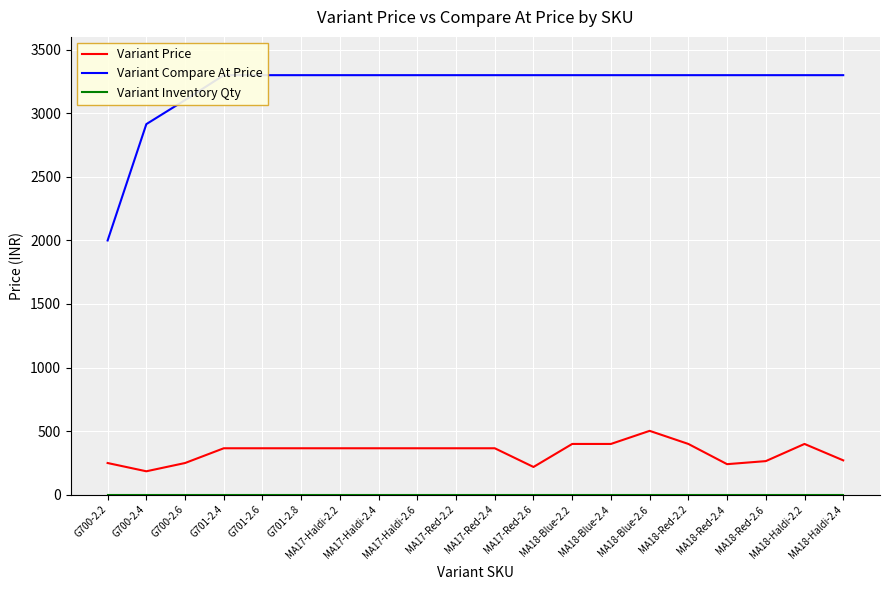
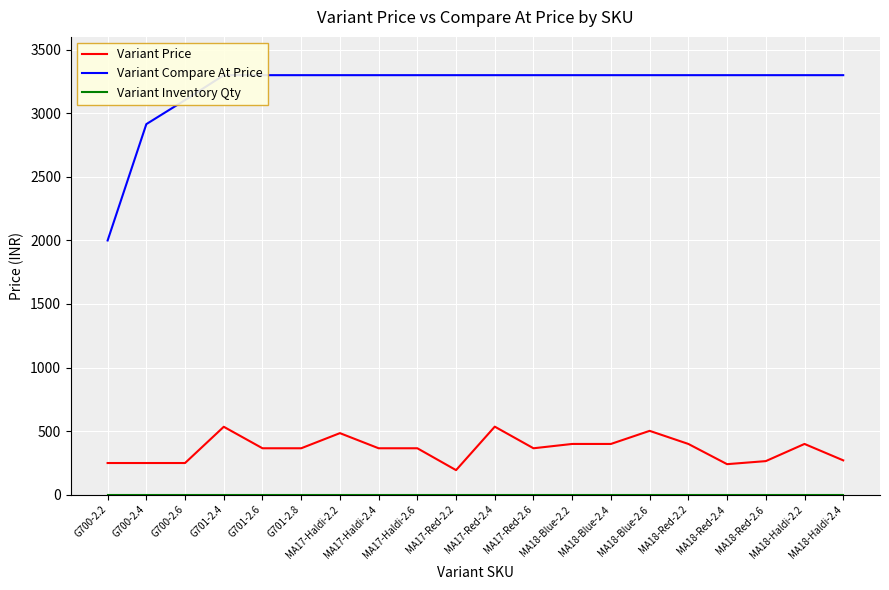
  {
    "Variant Price": {
      "G700-2.2": 250,
-     "G700-2.4": 180,
+     "G700-2.4": 250,
      "G700-2.6": 250,
-     "G701-2.4": 370,
+     "G701-2.4": 530,
      "G701-2.6": 370,
      "G701-2.8": 370,
-     "MA17-Haldi-2.2": 370,
+     "MA17-Haldi-2.2": 480,
      "MA17-Haldi-2.4": 370,
      "MA17-Haldi-2.6": 370,
-     "MA17-Red-2.2": 370,
-     "MA17-Red-2.4": 370,
-     "MA17-Red-2.6": 220,
+     "MA17-Red-2.2": 190,
+     "MA17-Red-2.4": 540,
+     "MA17-Red-2.6": 370,
      "MA18-Blue-2.2": 400,
      "MA18-Blue-2.4": 400,
      "MA18-Blue-2.6": 500,
      "MA18-Red-2.2": 400,
      "MA18-Red-2.4": 240,
      "MA18-Red-2.6": 260,
      "MA18-Haldi-2.2": 400,
      "MA18-Haldi-2.4": 270
    },
    "Variant Compare At Price": {
      "G700-2.2": 2000,
      "G700-2.4": 2910,
      "G701-2.8": 3300,
      "MA17-Haldi-2.2": 3300,
      "MA17-Haldi-2.4": 3300,
      "MA17-Haldi-2.6": 3300,
      "MA17-Red-2.2": 3300,
      "MA17-Red-2.4": 3300,
      "MA17-Red-2.6": 3300,
      "MA18-Blue-2.2": 3300,
      "MA18-Blue-2.4": 3300,
      "MA18-Blue-2.6": 3300,
      "MA18-Red-2.2": 3300,
      "MA18-Red-2.4": 3300,
      "MA18-Red-2.6": 3300,
      "MA18-Haldi-2.2": 3300,
      "MA18-Haldi-2.4": 3300
    },
    "Variant Inventory Qty": {
      "G700-2.2": 0,
      "G700-2.4": 0,
      "G700-2.6": 0,
      "G701-2.4": 0,
      "G701-2.6": 0,
      "G701-2.8": 0,
      "MA17-Haldi-2.2": 0,
      "MA17-Haldi-2.4": 0,
      "MA17-Haldi-2.6": 0,
      "MA17-Red-2.2": 0,
      "MA17-Red-2.4": 0,
      "MA17-Red-2.6": 0,
      "MA18-Blue-2.2": 0,
      "MA18-Blue-2.4": 0,
      "MA18-Blue-2.6": 0,
      "MA18-Red-2.2": 0,
      "MA18-Red-2.4": 0,
      "MA18-Red-2.6": 0,
      "MA18-Haldi-2.2": 0,
      "MA18-Haldi-2.4": 0
    }
  }
